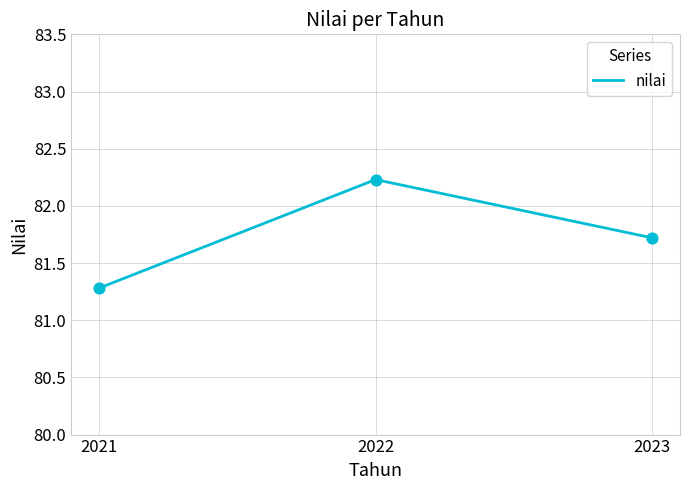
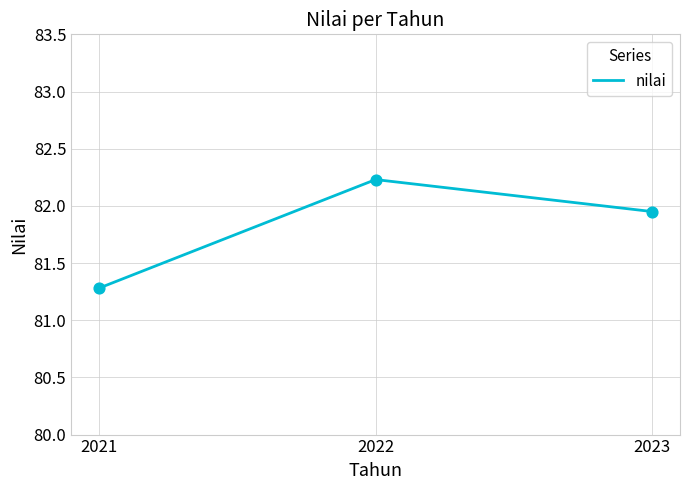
  {
    "2021": 81.28,
    "2022": 82.23,
-   "2023": 81.72
+   "2023": 81.95
  }
